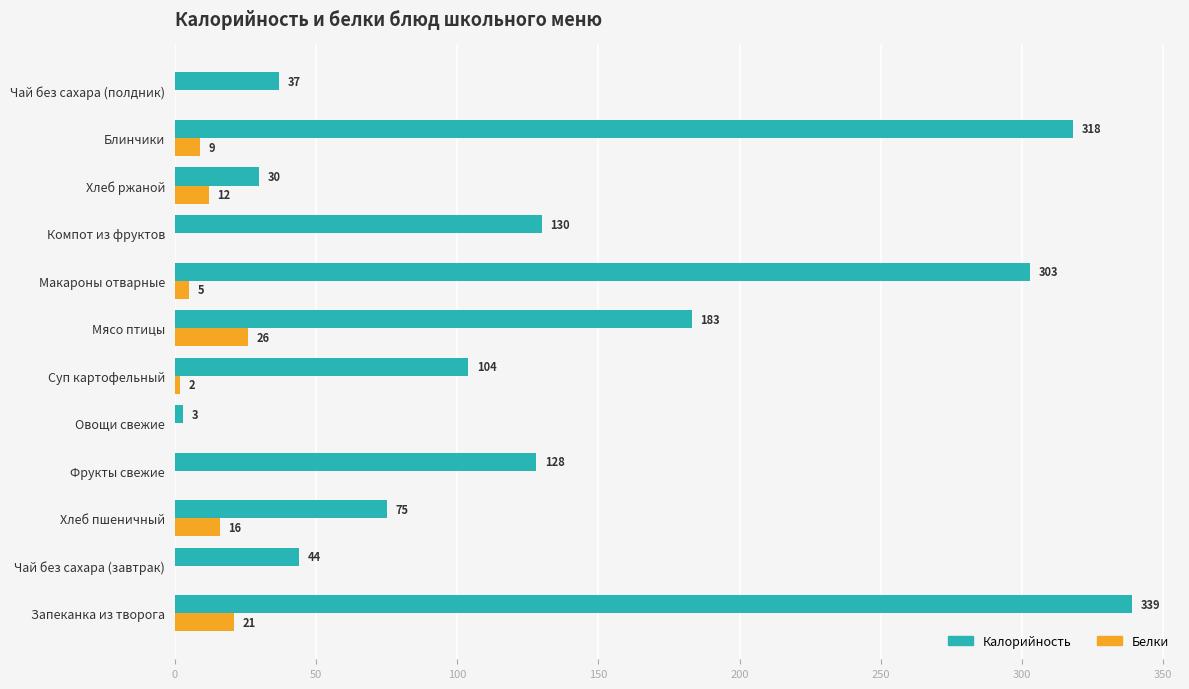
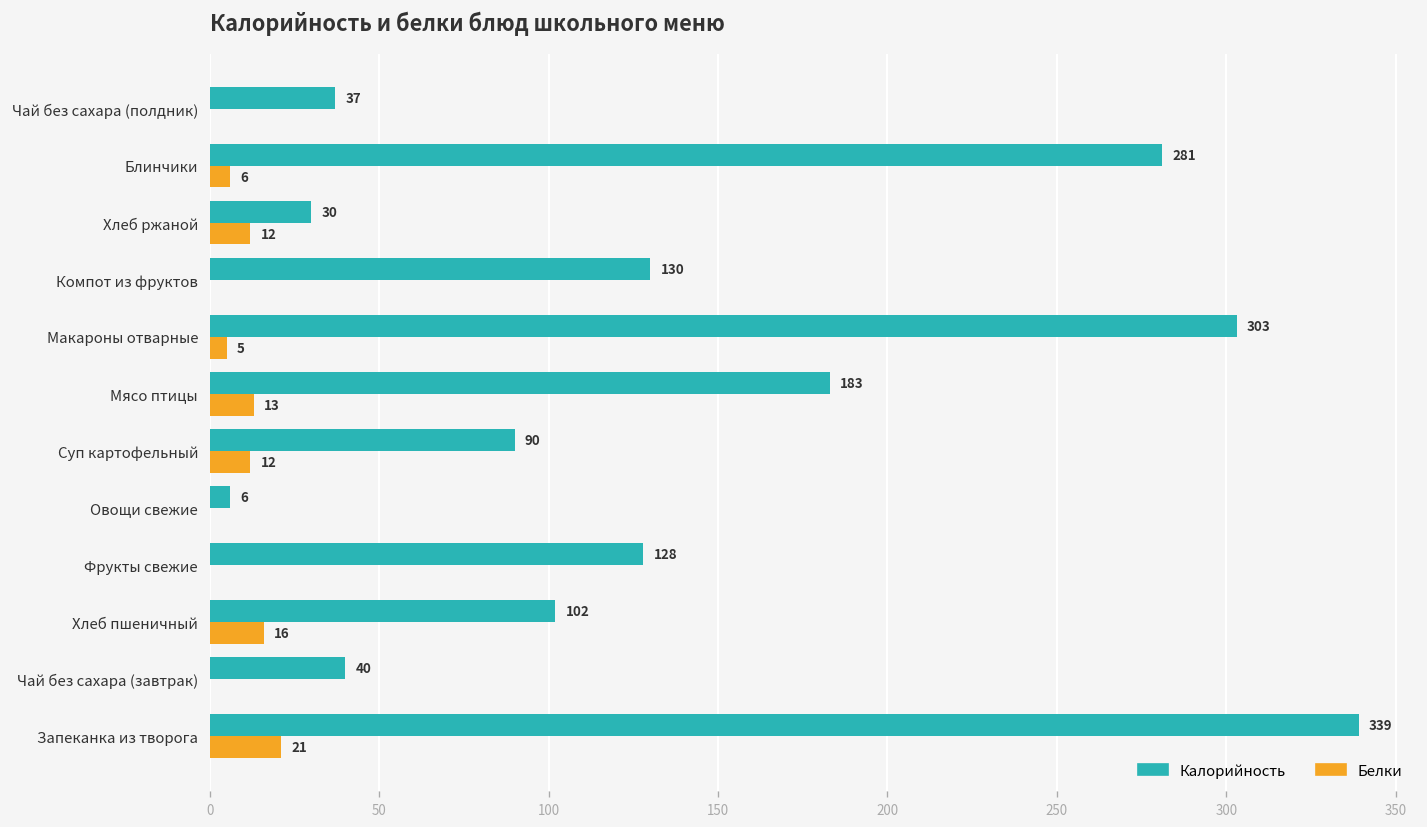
  {
    "Калорийность": {
      "Чай без сахара (полдник)": 37,
-     "Блинчики": 318,
+     "Блинчики": 281,
      "Хлеб ржаной": 30,
      "Компот из фруктов": 130,
      "Макароны отварные": 303,
      "Мясо птицы": 183,
-     "Суп картофельный": 104,
-     "Овощи свежие": 3,
+     "Суп картофельный": 90,
+     "Овощи свежие": 6,
      "Фрукты свежие": 128,
-     "Хлеб пшеничный": 75,
-     "Чай без сахара (завтрак)": 44,
+     "Хлеб пшеничный": 102,
+     "Чай без сахара (завтрак)": 40,
      "Запеканка из творога": 339
    },
    "Белки": {
-     "Блинчики": 9,
+     "Блинчики": 6,
      "Хлеб ржаной": 12,
      "Макароны отварные": 5,
-     "Мясо птицы": 26,
-     "Суп картофельный": 2,
+     "Мясо птицы": 13,
+     "Суп картофельный": 12,
      "Хлеб пшеничный": 16,
      "Запеканка из творога": 21
    }
  }
